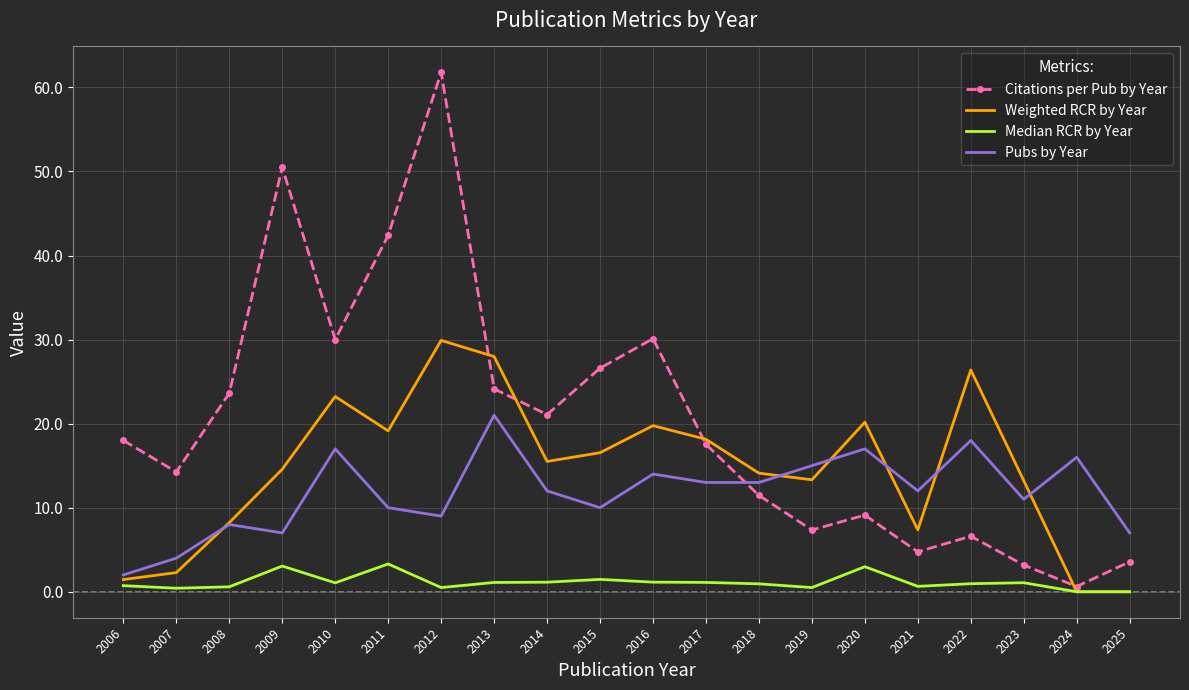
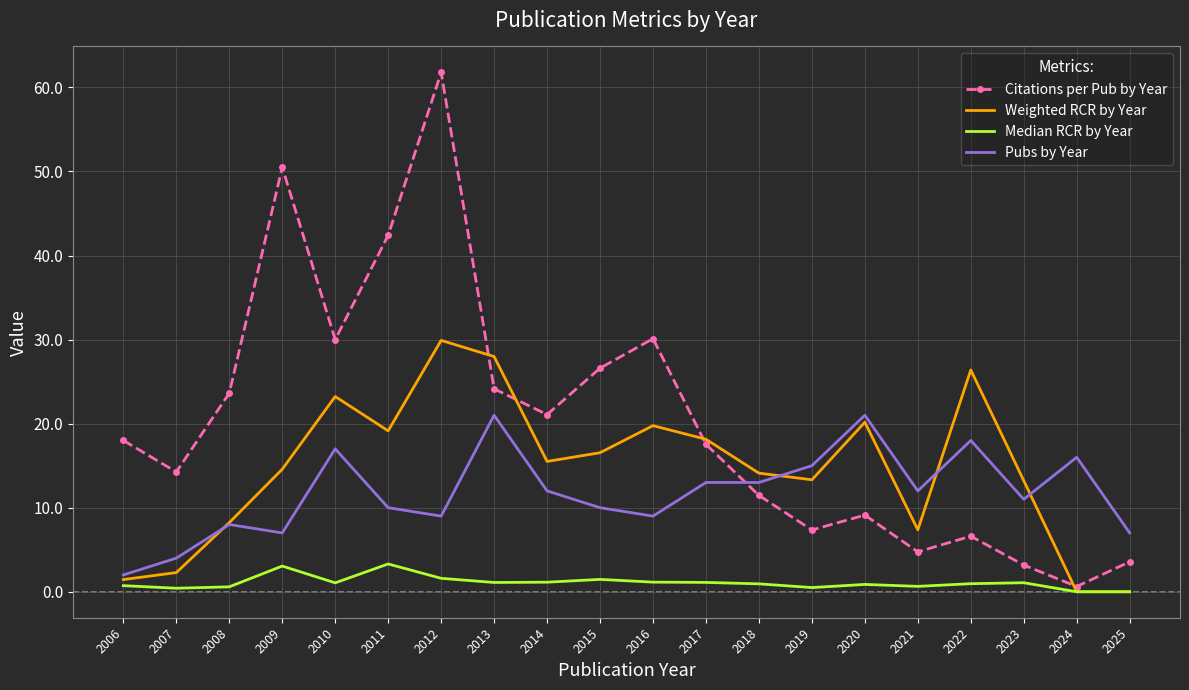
  {
    "Citations per Pub by Year": {
      "2006": 18,
      "2007": 14,
      "2008": 24,
      "2009": 51,
      "2010": 30,
      "2011": 42,
      "2012": 62,
      "2013": 24,
      "2014": 21,
      "2015": 27,
      "2016": 30,
      "2017": 18,
      "2018": 11,
      "2019": 7,
      "2020": 9,
      "2021": 5,
      "2022": 7,
      "2023": 3,
      "2024": 1,
      "2025": 4
    },
    "Weighted RCR by Year": {
      "2006": 1,
      "2007": 2,
      "2009": 15,
      "2010": 23,
      "2011": 19,
      "2012": 30,
      "2013": 28,
      "2014": 16,
      "2015": 17,
      "2016": 20,
      "2017": 18,
      "2018": 14,
      "2019": 13,
      "2020": 20,
      "2021": 7,
      "2022": 26,
      "2023": 13
    },
    "Median RCR by Year": {
      "2006": 1,
      "2007": 0,
      "2008": 1,
      "2009": 3,
      "2010": 1,
      "2011": 3,
-     "2012": 1,
+     "2012": 2,
      "2013": 1,
      "2014": 1,
      "2015": 1,
      "2016": 1,
      "2017": 1,
      "2018": 1,
      "2019": 0,
-     "2020": 3,
+     "2020": 1,
      "2021": 1,
      "2022": 1,
      "2023": 1
    },
    "Pubs by Year": {
      "2006": 2,
      "2007": 4,
      "2009": 7,
      "2010": 17,
      "2011": 10,
      "2012": 9,
      "2013": 21,
      "2014": 12,
      "2015": 10,
-     "2016": 14,
+     "2016": 9,
      "2017": 13,
      "2018": 13,
      "2019": 15,
-     "2020": 17,
+     "2020": 21,
      "2021": 12,
      "2022": 18,
      "2023": 11,
      "2024": 16,
      "2025": 7
    }
  }
